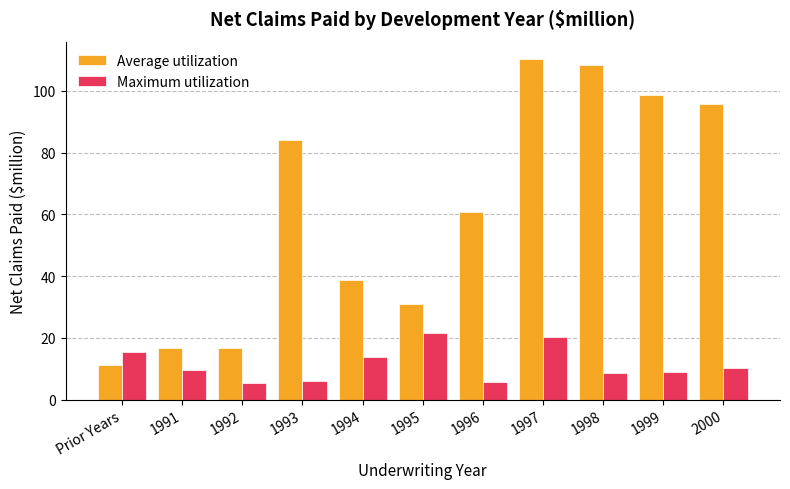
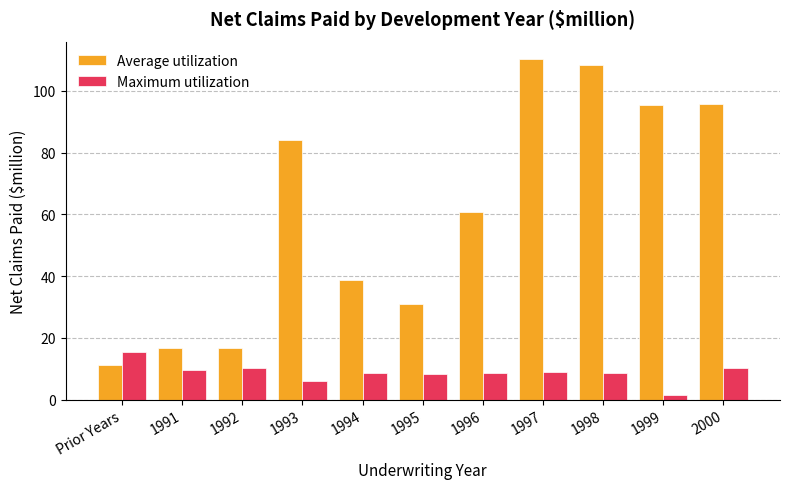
  {
    "Average utilization": {
      "Prior Years": 11,
      "1991": 17,
      "1992": 17,
      "1993": 84,
      "1994": 39,
      "1995": 31,
      "1996": 61,
      "1997": 110,
      "1998": 109,
-     "1999": 99,
+     "1999": 96,
      "2000": 96
    },
    "Maximum utilization": {
      "Prior Years": 15,
      "1991": 10,
-     "1992": 6,
+     "1992": 10,
      "1993": 6,
-     "1994": 14,
-     "1995": 22,
-     "1996": 6,
-     "1997": 20,
+     "1994": 9,
+     "1995": 8,
+     "1996": 9,
+     "1997": 9,
      "1998": 9,
-     "1999": 9,
+     "1999": 2,
      "2000": 10
    }
  }
